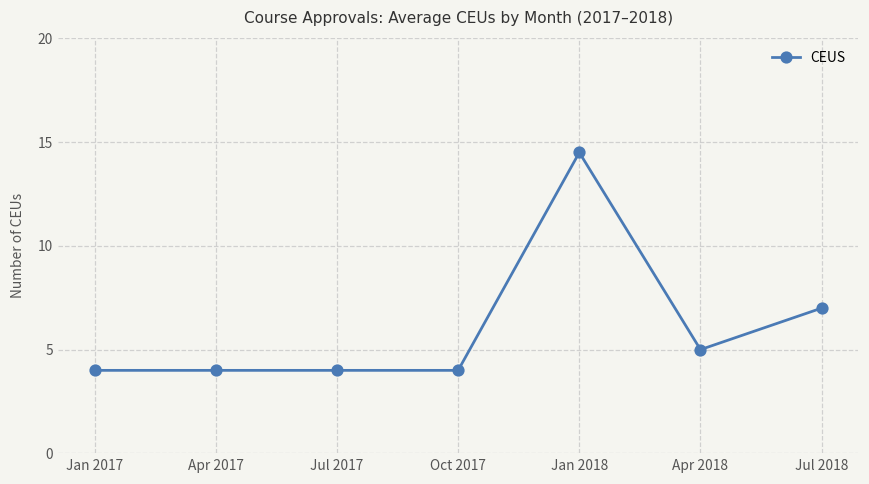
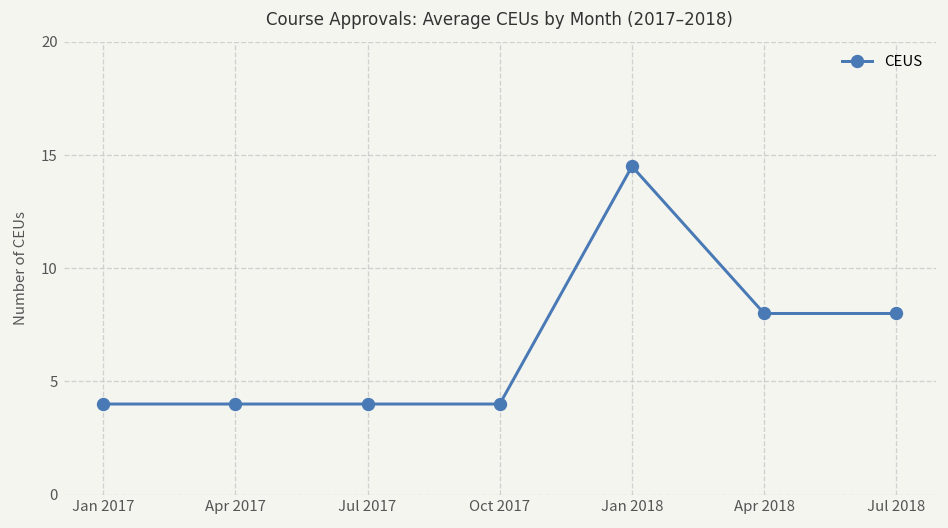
  {
    "Jan 2017": 4,
    "Apr 2017": 4,
    "Jul 2017": 4,
    "Oct 2017": 4,
    "Jan 2018": 14.5,
-   "Apr 2018": 5,
-   "Jul 2018": 7
+   "Apr 2018": 8,
+   "Jul 2018": 8
  }
